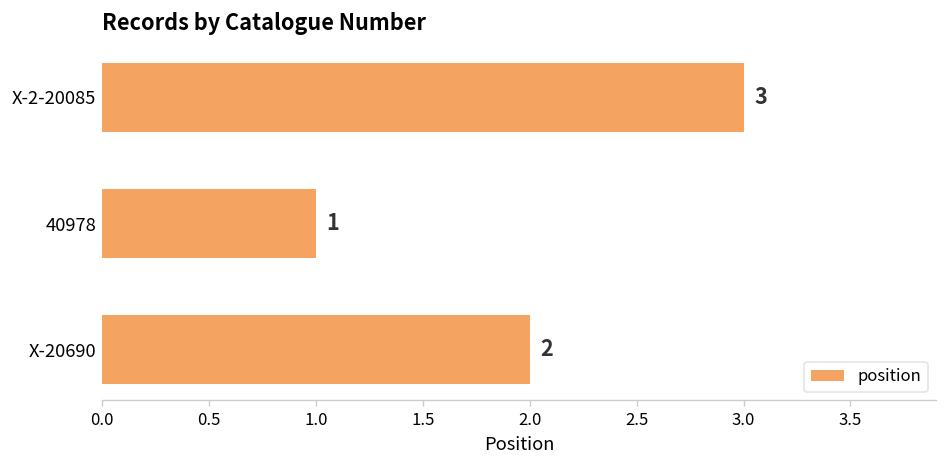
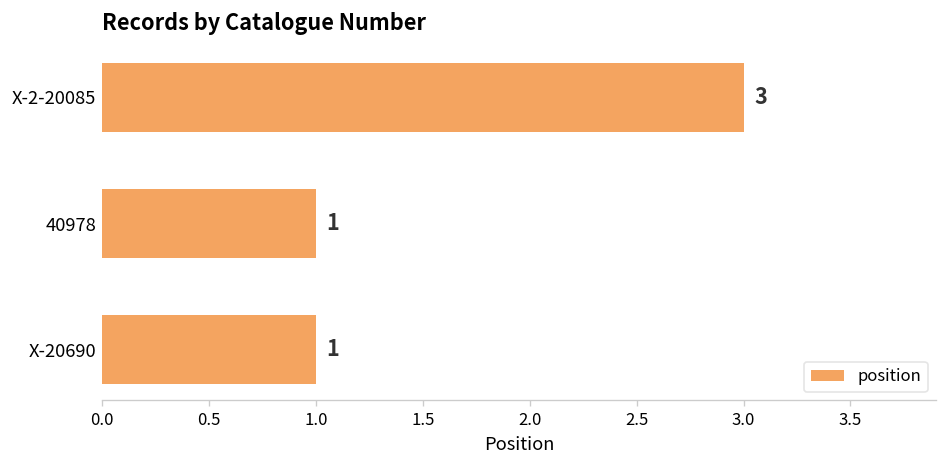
  {
    "X-2-20085": 3,
    "40978": 1,
-   "X-20690": 2
+   "X-20690": 1
  }
